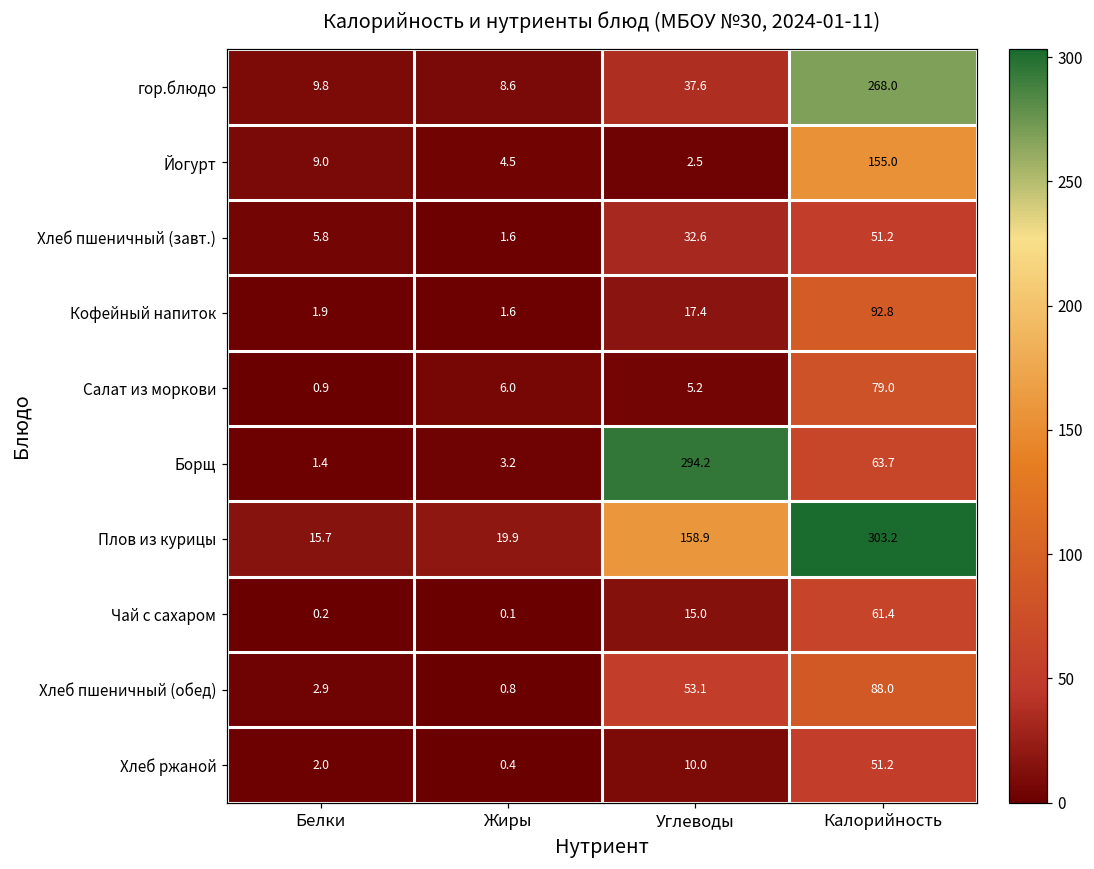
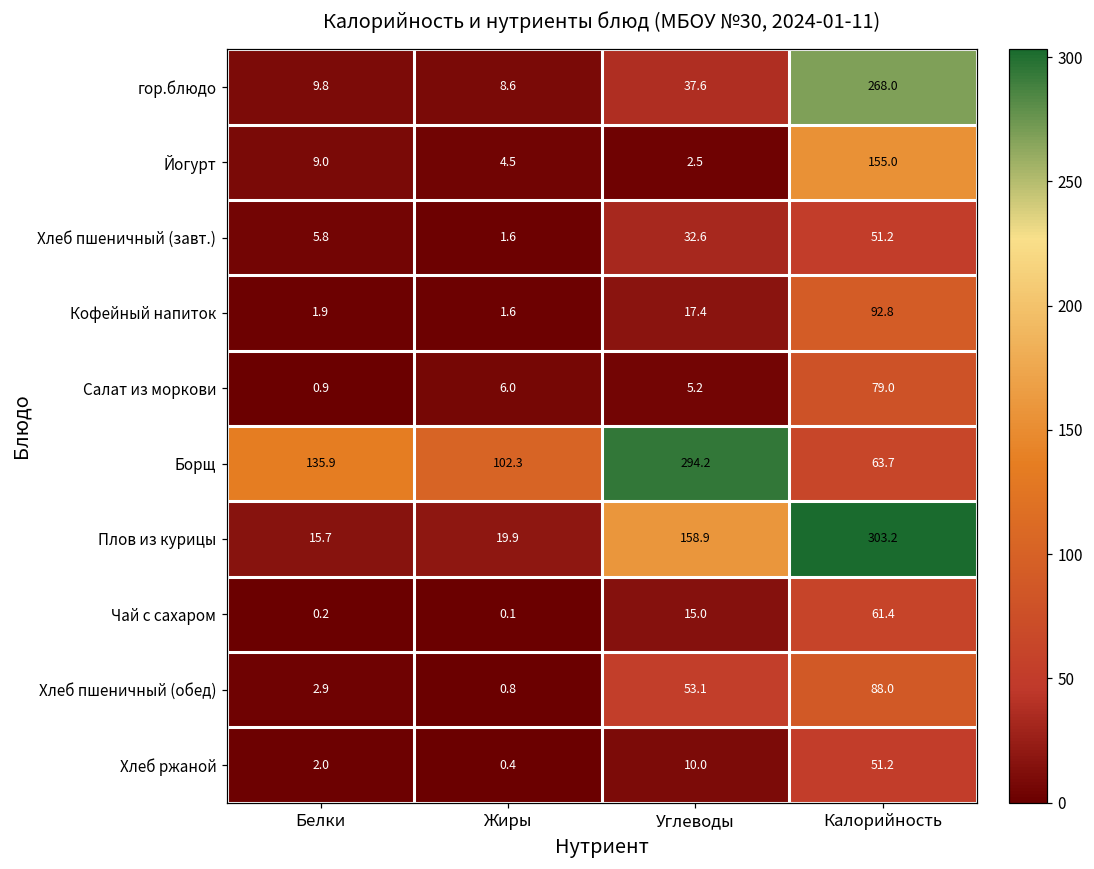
  {
    "гор.блюдо": {
      "Белки": 9.8,
      "Жиры": 8.6,
      "Углеводы": 37.6,
      "Калорийность": 268.0
    },
    "Йогурт": {
      "Белки": 9.0,
      "Жиры": 4.5,
      "Углеводы": 2.5,
      "Калорийность": 155.0
    },
    "Хлеб пшеничный (завт.)": {
      "Белки": 5.8,
      "Жиры": 1.6,
      "Углеводы": 32.6,
      "Калорийность": 51.2
    },
    "Кофейный напиток": {
      "Белки": 1.9,
      "Жиры": 1.6,
      "Углеводы": 17.4,
      "Калорийность": 92.8
    },
    "Салат из моркови": {
      "Белки": 0.9,
      "Жиры": 6.0,
      "Углеводы": 5.2,
      "Калорийность": 79.0
    },
    "Борщ": {
-     "Белки": 1.4,
-     "Жиры": 3.2,
+     "Белки": 135.9,
+     "Жиры": 102.3,
      "Углеводы": 294.2,
      "Калорийность": 63.7
    },
    "Плов из курицы": {
      "Белки": 15.7,
      "Жиры": 19.9,
      "Углеводы": 158.9,
      "Калорийность": 303.2
    },
    "Чай с сахаром": {
      "Белки": 0.2,
      "Жиры": 0.1,
      "Углеводы": 15.0,
      "Калорийность": 61.4
    },
    "Хлеб пшеничный (обед)": {
      "Белки": 2.9,
      "Жиры": 0.8,
      "Углеводы": 53.1,
      "Калорийность": 88.0
    },
    "Хлеб ржаной": {
      "Белки": 2.0,
      "Жиры": 0.4,
      "Углеводы": 10.0,
      "Калорийность": 51.2
    }
  }
